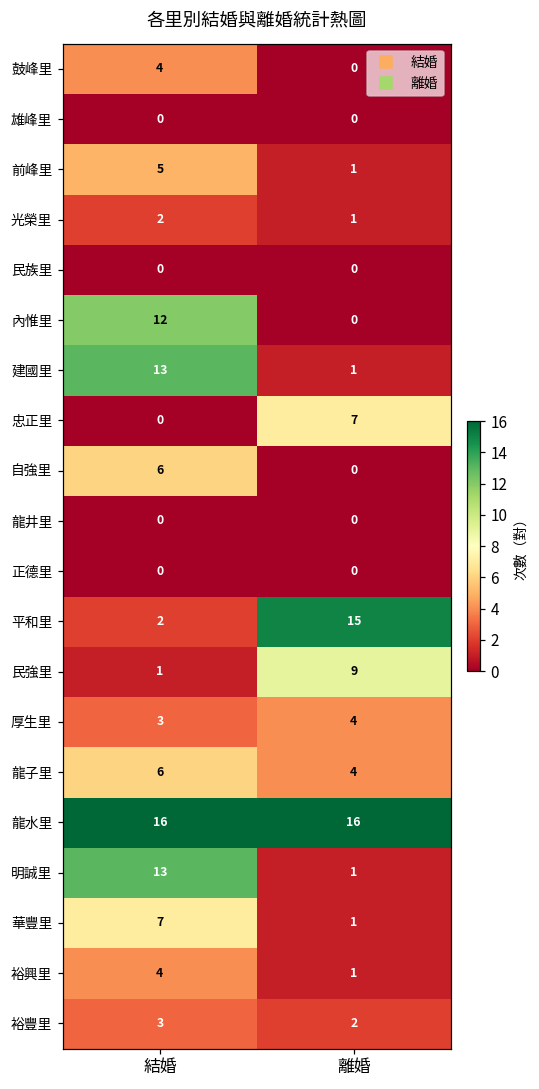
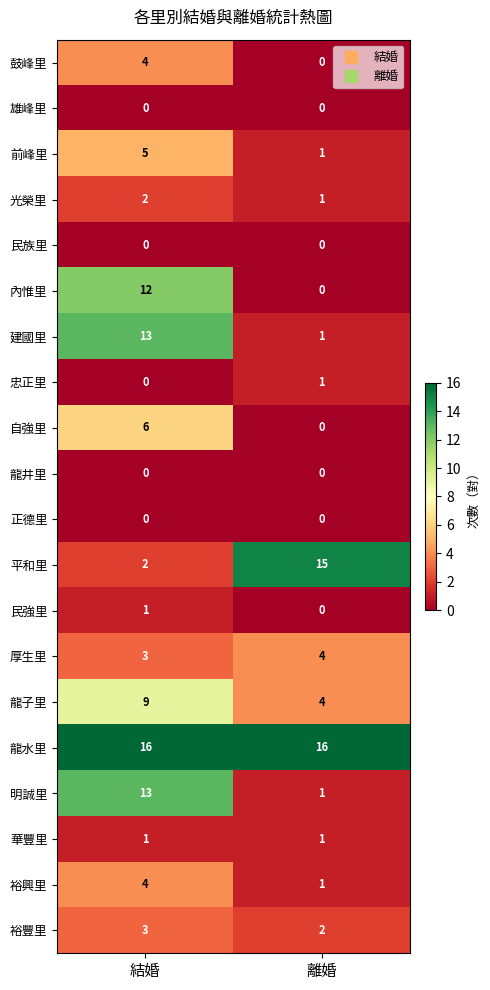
  {
    "鼓峰里": {
      "結婚": 4,
      "離婚": 0
    },
    "雄峰里": {
      "結婚": 0,
      "離婚": 0
    },
    "前峰里": {
      "結婚": 5,
      "離婚": 1
    },
    "光榮里": {
      "結婚": 2,
      "離婚": 1
    },
    "民族里": {
      "結婚": 0,
      "離婚": 0
    },
    "內惟里": {
      "結婚": 12,
      "離婚": 0
    },
    "建國里": {
      "結婚": 13,
      "離婚": 1
    },
    "忠正里": {
      "結婚": 0,
-     "離婚": 7
+     "離婚": 1
    },
    "自強里": {
      "結婚": 6,
      "離婚": 0
    },
    "龍井里": {
      "結婚": 0,
      "離婚": 0
    },
    "正德里": {
      "結婚": 0,
      "離婚": 0
    },
    "平和里": {
      "結婚": 2,
      "離婚": 15
    },
    "民強里": {
      "結婚": 1,
-     "離婚": 9
+     "離婚": 0
    },
    "厚生里": {
      "結婚": 3,
      "離婚": 4
    },
    "龍子里": {
-     "結婚": 6,
+     "結婚": 9,
      "離婚": 4
    },
    "龍水里": {
      "結婚": 16,
      "離婚": 16
    },
    "明誠里": {
      "結婚": 13,
      "離婚": 1
    },
    "華豐里": {
-     "結婚": 7,
+     "結婚": 1,
      "離婚": 1
    },
    "裕興里": {
      "結婚": 4,
      "離婚": 1
    },
    "裕豐里": {
      "結婚": 3,
      "離婚": 2
    }
  }
